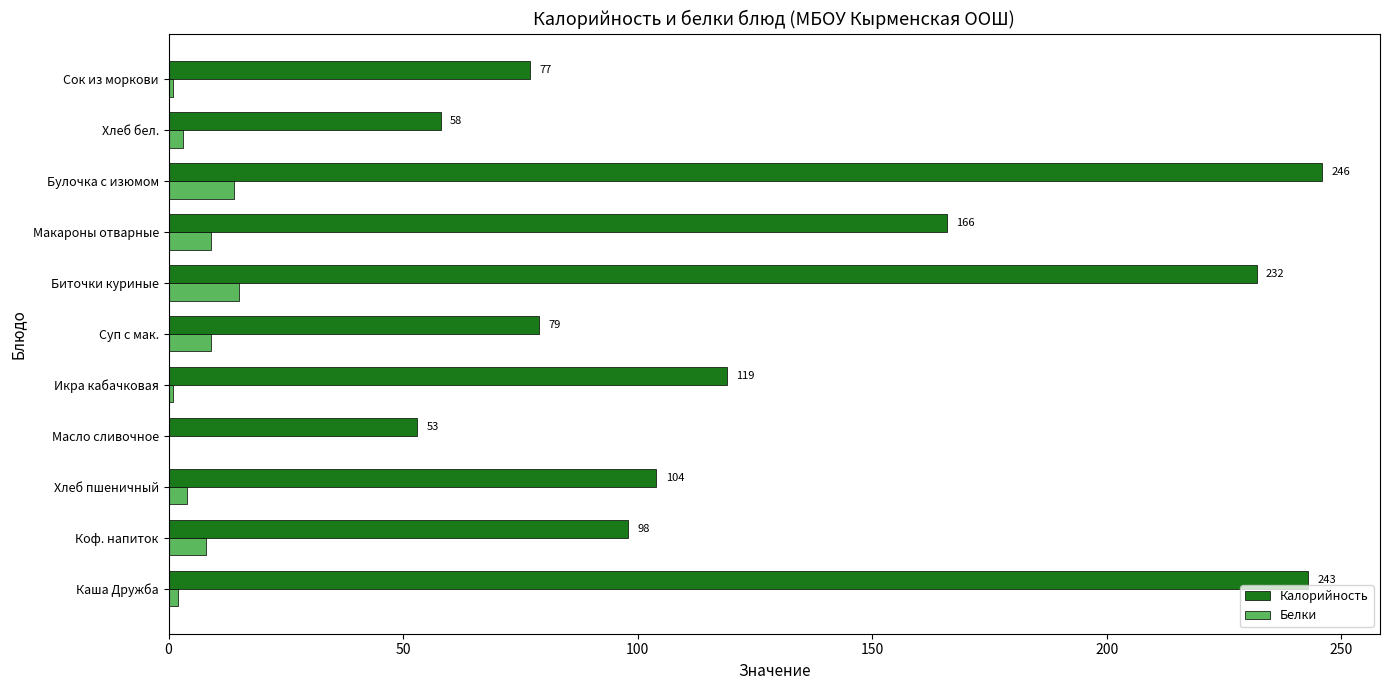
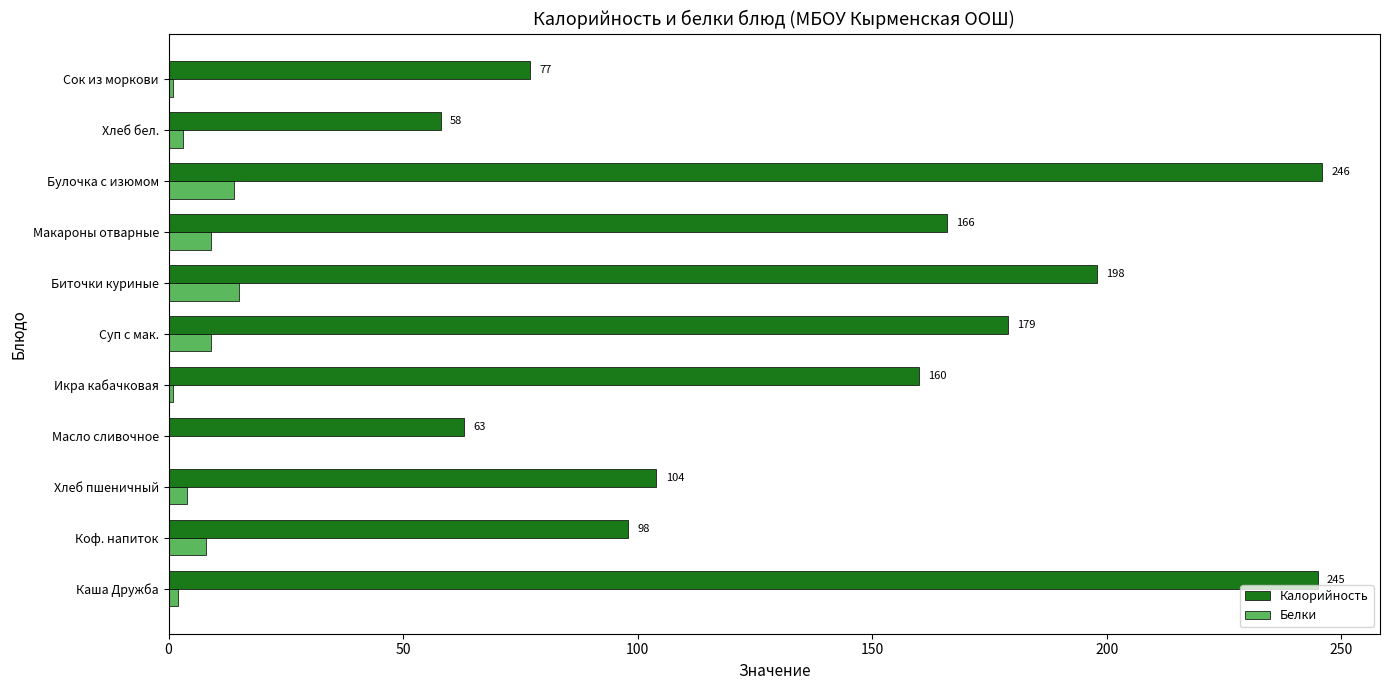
  {
    "Калорийность": {
      "Сок из моркови": 77,
      "Хлеб бел.": 58,
      "Булочка с изюмом": 246,
      "Макароны отварные": 166,
-     "Биточки куриные": 232,
-     "Суп с мак.": 79,
-     "Икра кабачковая": 119,
-     "Масло сливочное": 53,
+     "Биточки куриные": 198,
+     "Суп с мак.": 179,
+     "Икра кабачковая": 160,
+     "Масло сливочное": 63,
      "Хлеб пшеничный": 104,
      "Коф. напиток": 98,
-     "Каша Дружба": 243
+     "Каша Дружба": 245
    },
    "Белки": {
      "Сок из моркови": 1,
      "Хлеб бел.": 3,
      "Булочка с изюмом": 14,
      "Макароны отварные": 9,
      "Биточки куриные": 15,
      "Суп с мак.": 9,
      "Икра кабачковая": 1,
      "Масло сливочное": 0,
      "Хлеб пшеничный": 4,
      "Коф. напиток": 8,
      "Каша Дружба": 2
    }
  }
